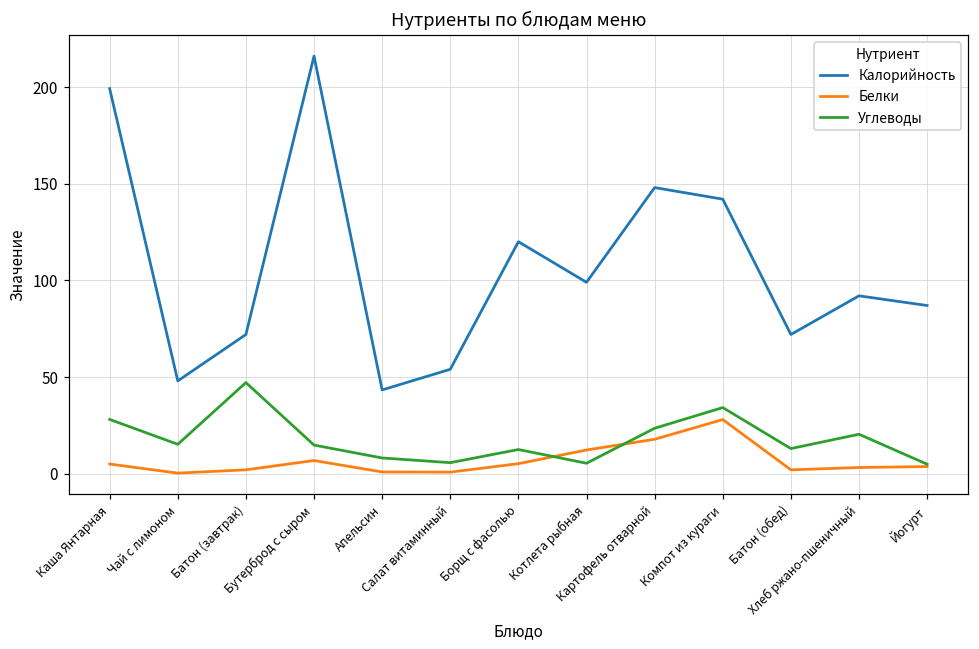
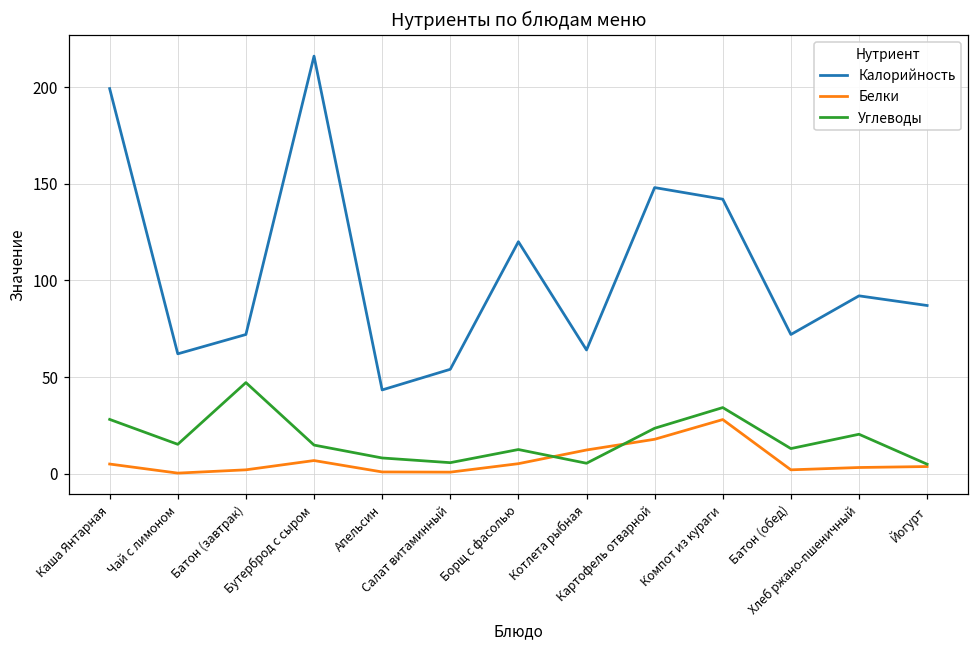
  {
    "Калорийность": {
      "Каша Янтарная": 199,
-     "Чай с лимоном": 48,
+     "Чай с лимоном": 62,
      "Батон (завтрак)": 72,
      "Бутерброд с сыром": 216,
      "Апельсин": 43,
      "Салат витаминный": 54,
      "Борщ с фасолью": 120,
-     "Котлета рыбная": 99,
+     "Котлета рыбная": 64,
      "Картофель отварной": 148,
      "Компот из кураги": 142,
      "Батон (обед)": 72,
      "Хлеб ржано-пшеничный": 92,
      "Йогурт": 87
    },
    "Белки": {
      "Каша Янтарная": 5,
      "Чай с лимоном": 0,
      "Батон (завтрак)": 2,
      "Бутерброд с сыром": 7,
      "Апельсин": 1,
      "Салат витаминный": 1,
      "Борщ с фасолью": 5,
      "Котлета рыбная": 12,
      "Картофель отварной": 18,
      "Компот из кураги": 28,
      "Батон (обед)": 2,
      "Хлеб ржано-пшеничный": 3
    },
    "Углеводы": {
      "Каша Янтарная": 28,
      "Чай с лимоном": 15,
      "Батон (завтрак)": 47,
      "Бутерброд с сыром": 15,
      "Апельсин": 8,
      "Салат витаминный": 6,
      "Борщ с фасолью": 13,
      "Котлета рыбная": 5,
      "Картофель отварной": 24,
      "Компот из кураги": 34,
      "Батон (обед)": 13,
      "Хлеб ржано-пшеничный": 20
    }
  }
